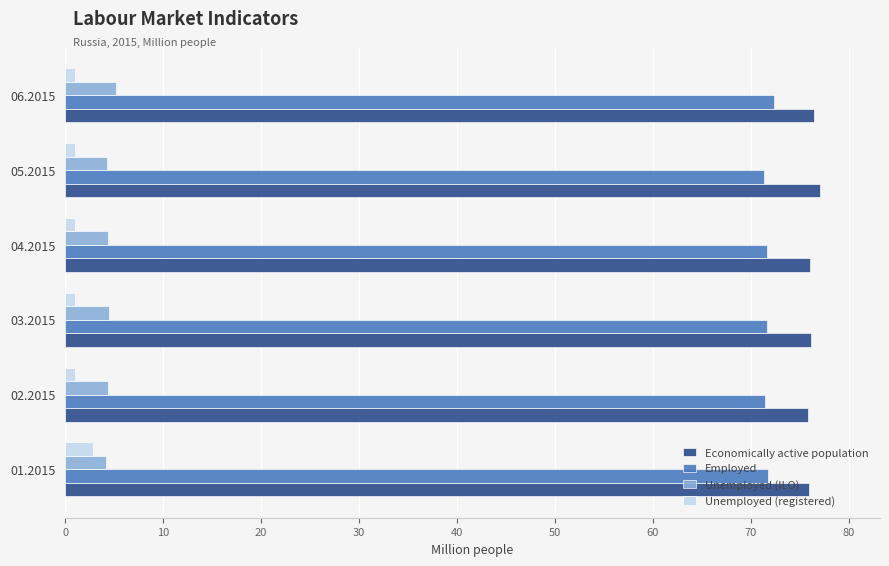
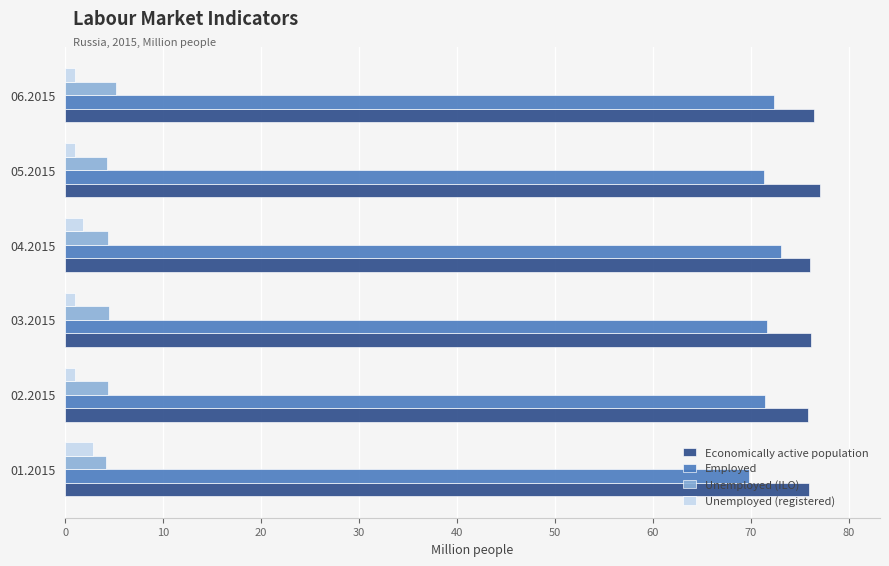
  {
    "Economically active population": {
      "06.2015": 76,
      "05.2015": 77,
      "04.2015": 76,
      "03.2015": 76,
      "02.2015": 76,
      "01.2015": 76
    },
    "Employed": {
      "06.2015": 72,
      "05.2015": 71,
-     "04.2015": 72,
+     "04.2015": 73,
      "03.2015": 72,
      "02.2015": 71,
-     "01.2015": 72
+     "01.2015": 70
    },
    "Unemployed (ILO)": {
      "06.2015": 5,
      "05.2015": 4,
      "04.2015": 4,
      "03.2015": 5,
      "02.2015": 4,
      "01.2015": 4
    },
    "Unemployed (registered)": {
      "06.2015": 1,
      "05.2015": 1,
-     "04.2015": 1,
+     "04.2015": 2,
      "03.2015": 1,
      "02.2015": 1,
      "01.2015": 3
    }
  }
